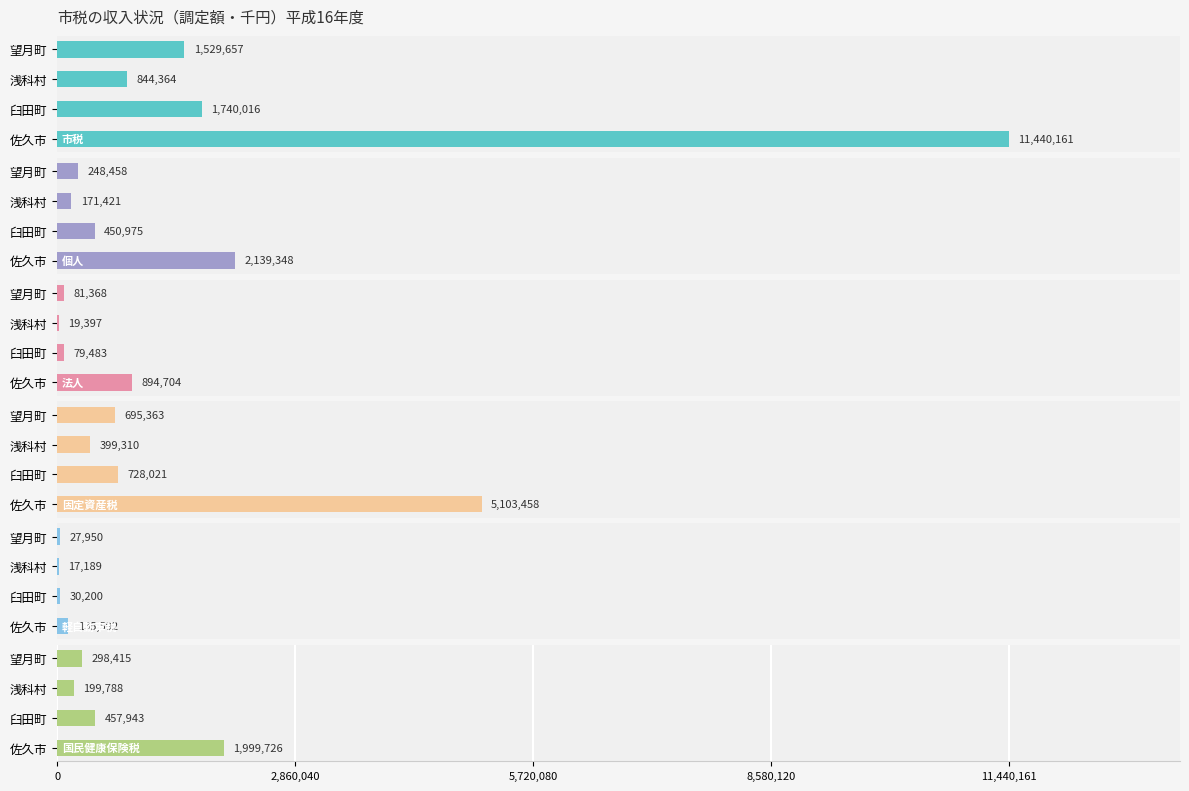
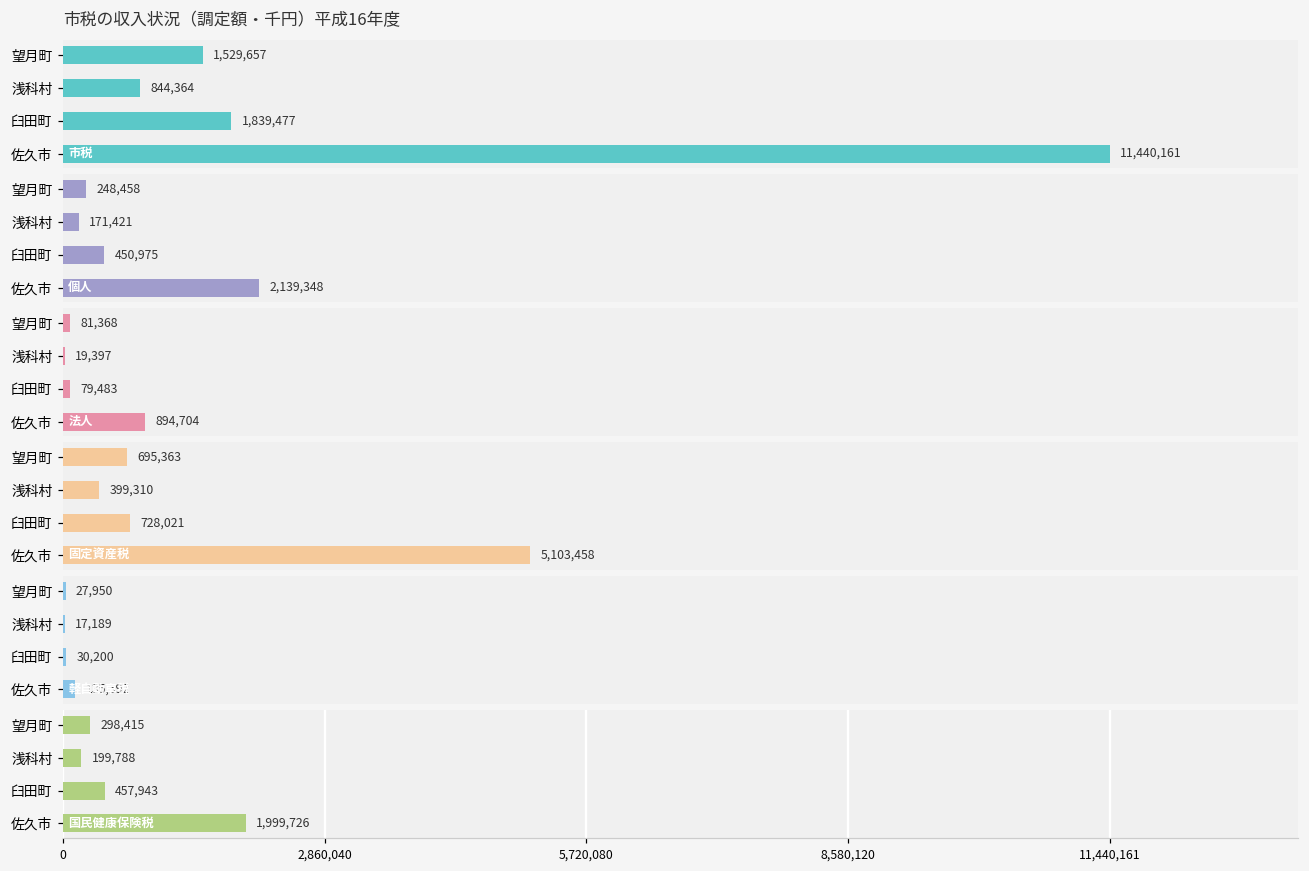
  {
    "市税の収入状況（調定額・千円）平成16年度": {
      "望月町": "1,529,657",
      "浅科村": "844,364",
-     "臼田町": "1,740,016",
+     "臼田町": "1,839,477",
      "佐久市": "11,440,161"
    }
  }
